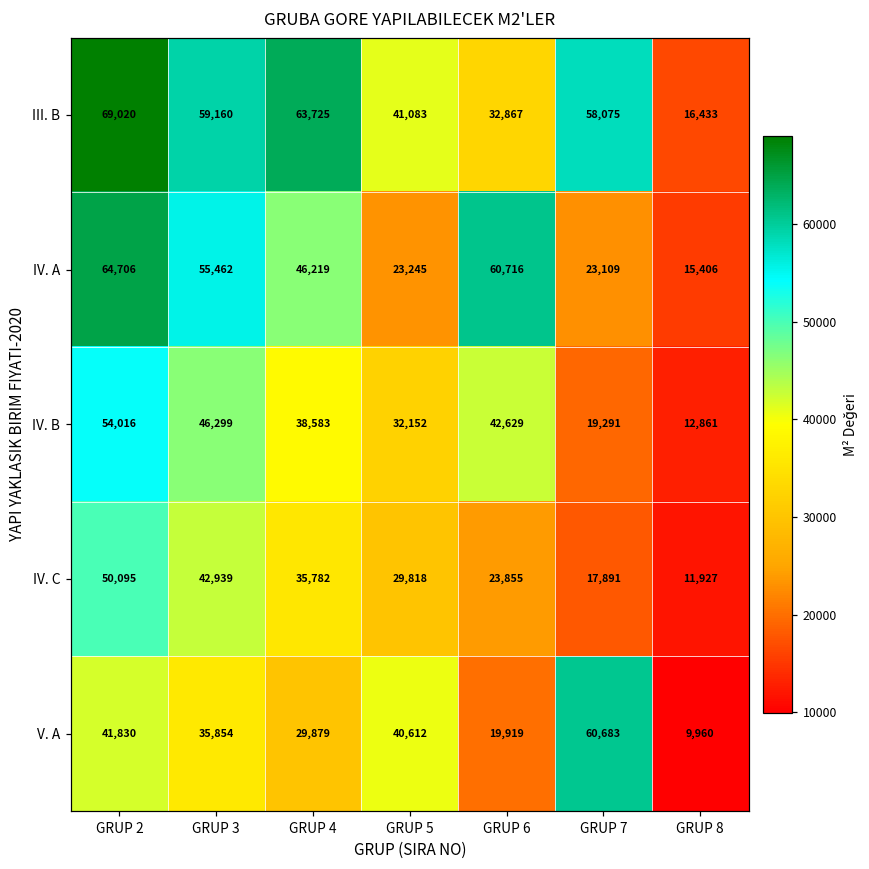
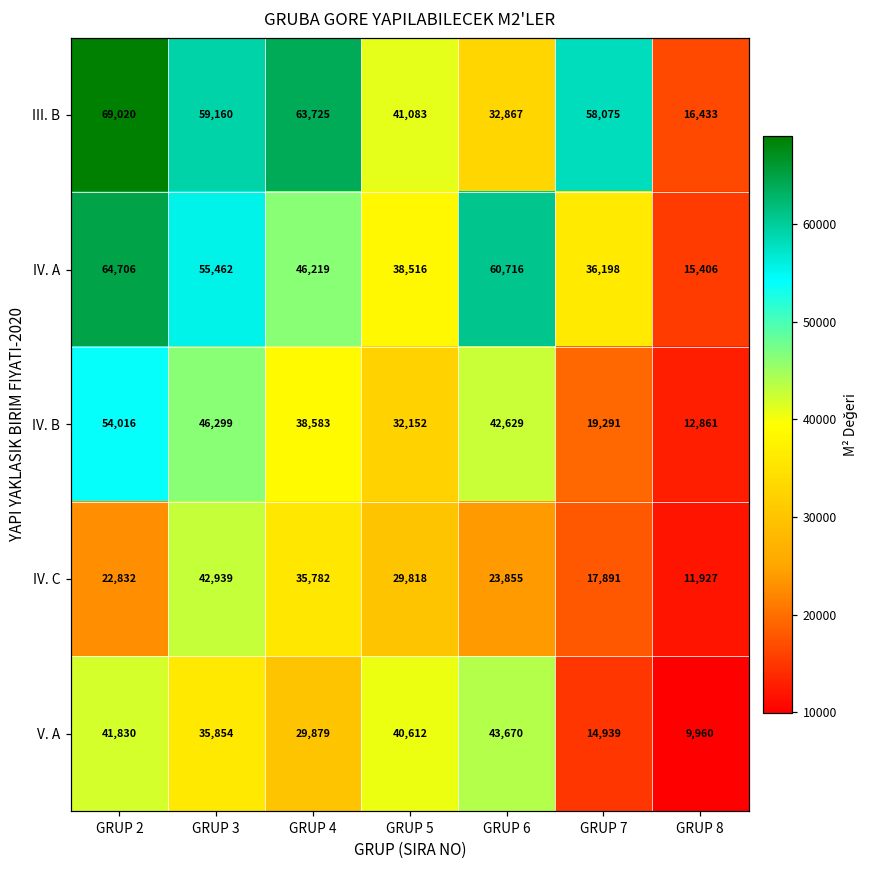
  {
    "III. B": {
      "GRUP 2": "69,020",
      "GRUP 3": "59,160",
      "GRUP 4": "63,725",
      "GRUP 5": "41,083",
      "GRUP 6": "32,867",
      "GRUP 7": "58,075",
      "GRUP 8": "16,433"
    },
    "IV. A": {
      "GRUP 2": "64,706",
      "GRUP 3": "55,462",
      "GRUP 4": "46,219",
-     "GRUP 5": "23,245",
+     "GRUP 5": "38,516",
      "GRUP 6": "60,716",
-     "GRUP 7": "23,109",
+     "GRUP 7": "36,198",
      "GRUP 8": "15,406"
    },
    "IV. B": {
      "GRUP 2": "54,016",
      "GRUP 3": "46,299",
      "GRUP 4": "38,583",
      "GRUP 5": "32,152",
      "GRUP 6": "42,629",
      "GRUP 7": "19,291",
      "GRUP 8": "12,861"
    },
    "IV. C": {
-     "GRUP 2": "50,095",
+     "GRUP 2": "22,832",
      "GRUP 3": "42,939",
      "GRUP 4": "35,782",
      "GRUP 5": "29,818",
      "GRUP 6": "23,855",
      "GRUP 7": "17,891",
      "GRUP 8": "11,927"
    },
    "V. A": {
      "GRUP 2": "41,830",
      "GRUP 3": "35,854",
      "GRUP 4": "29,879",
      "GRUP 5": "40,612",
-     "GRUP 6": "19,919",
-     "GRUP 7": "60,683",
+     "GRUP 6": "43,670",
+     "GRUP 7": "14,939",
      "GRUP 8": "9,960"
    }
  }
